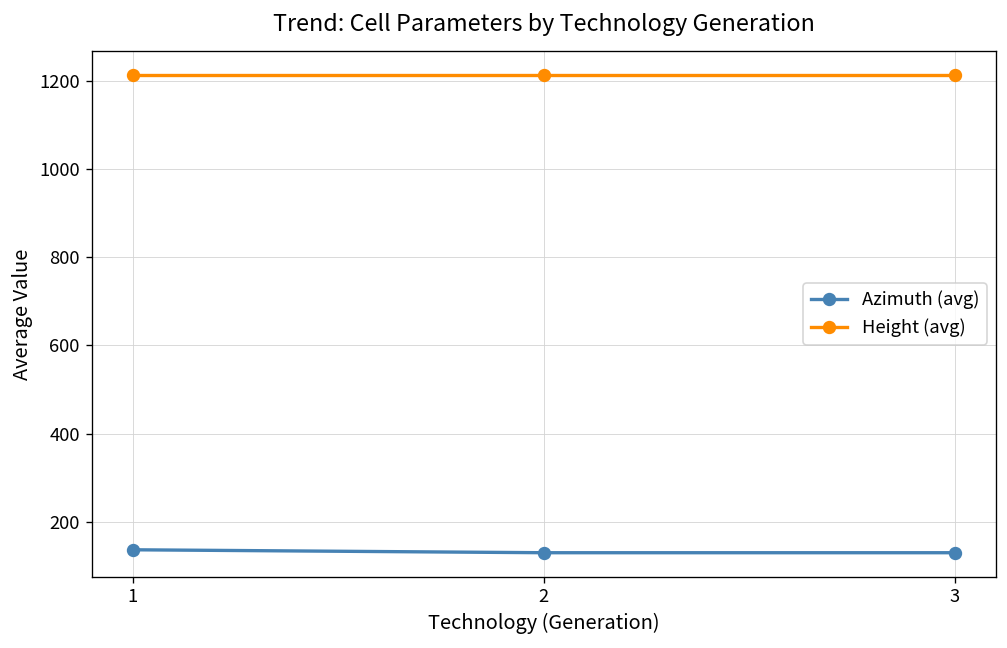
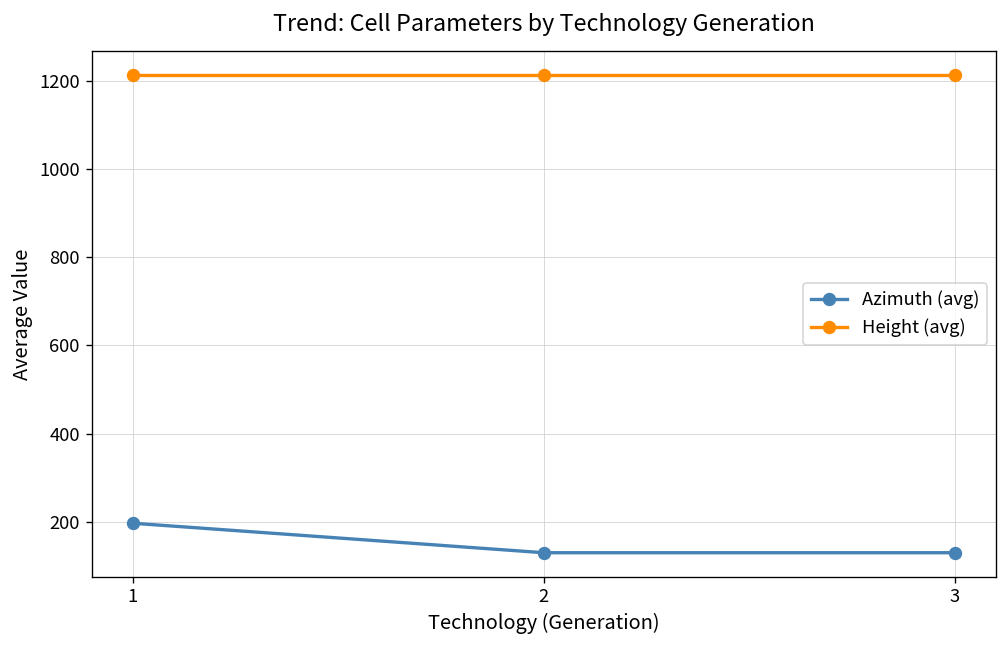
  {
    "Azimuth (avg)": {
-     "1": 140,
+     "1": 200,
      "2": 130,
      "3": 130
    },
    "Height (avg)": {
      "1": 1210,
      "2": 1210,
      "3": 1210
    }
  }
